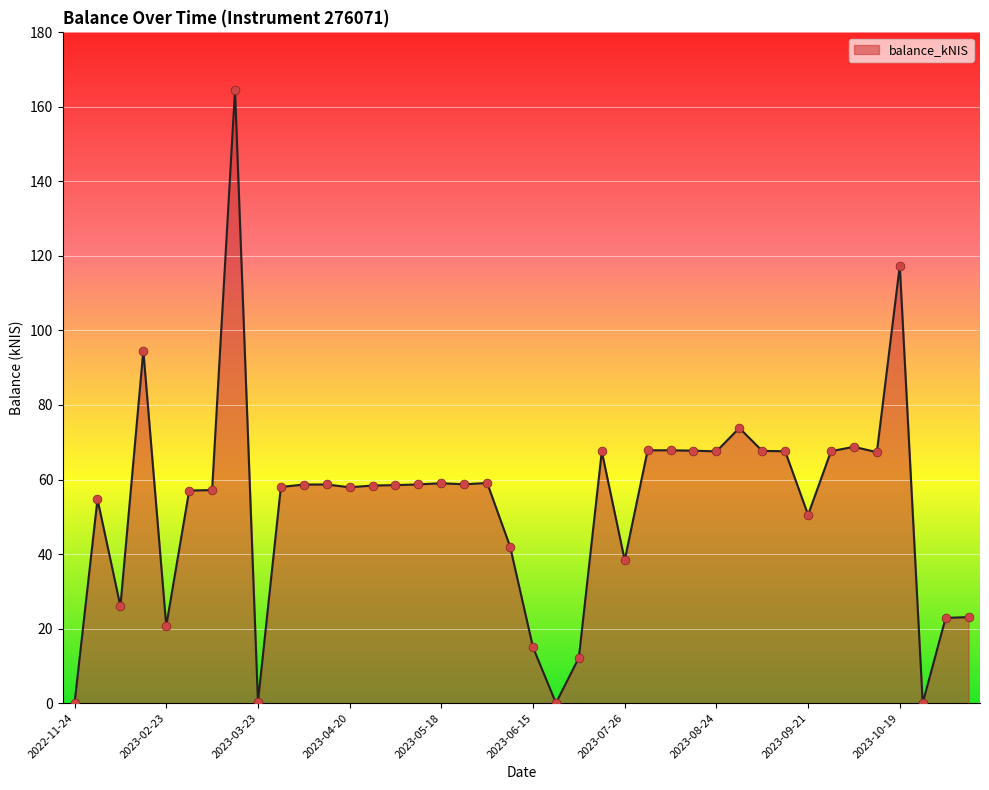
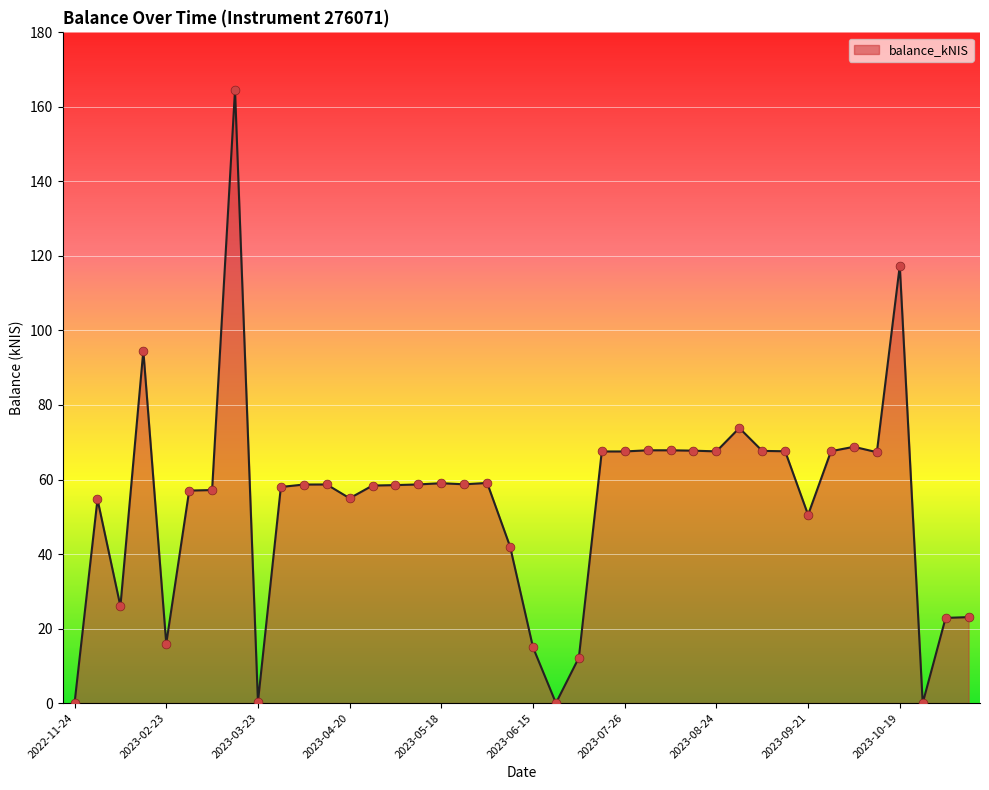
  {
    "2022-11-24": 0,
-   "2023-02-23": 21,
+   "2023-02-23": 16,
    "2023-03-23": 0,
-   "2023-04-20": 58,
+   "2023-04-20": 55,
    "2023-05-18": 59,
    "2023-06-15": 15,
-   "2023-07-26": 38,
+   "2023-07-26": 68,
    "2023-08-24": 68,
    "2023-09-21": 51,
    "2023-10-19": 117
  }
